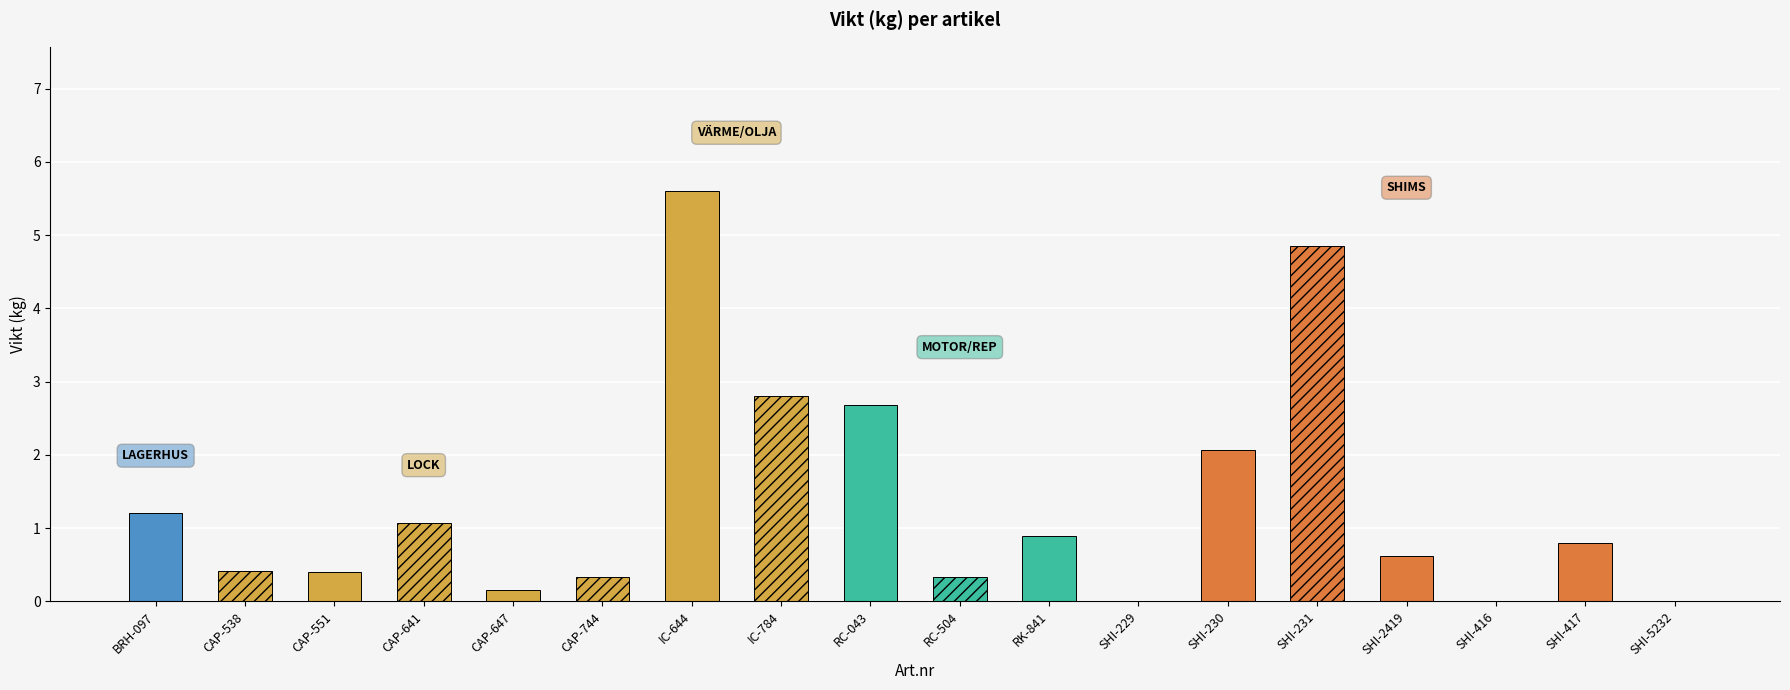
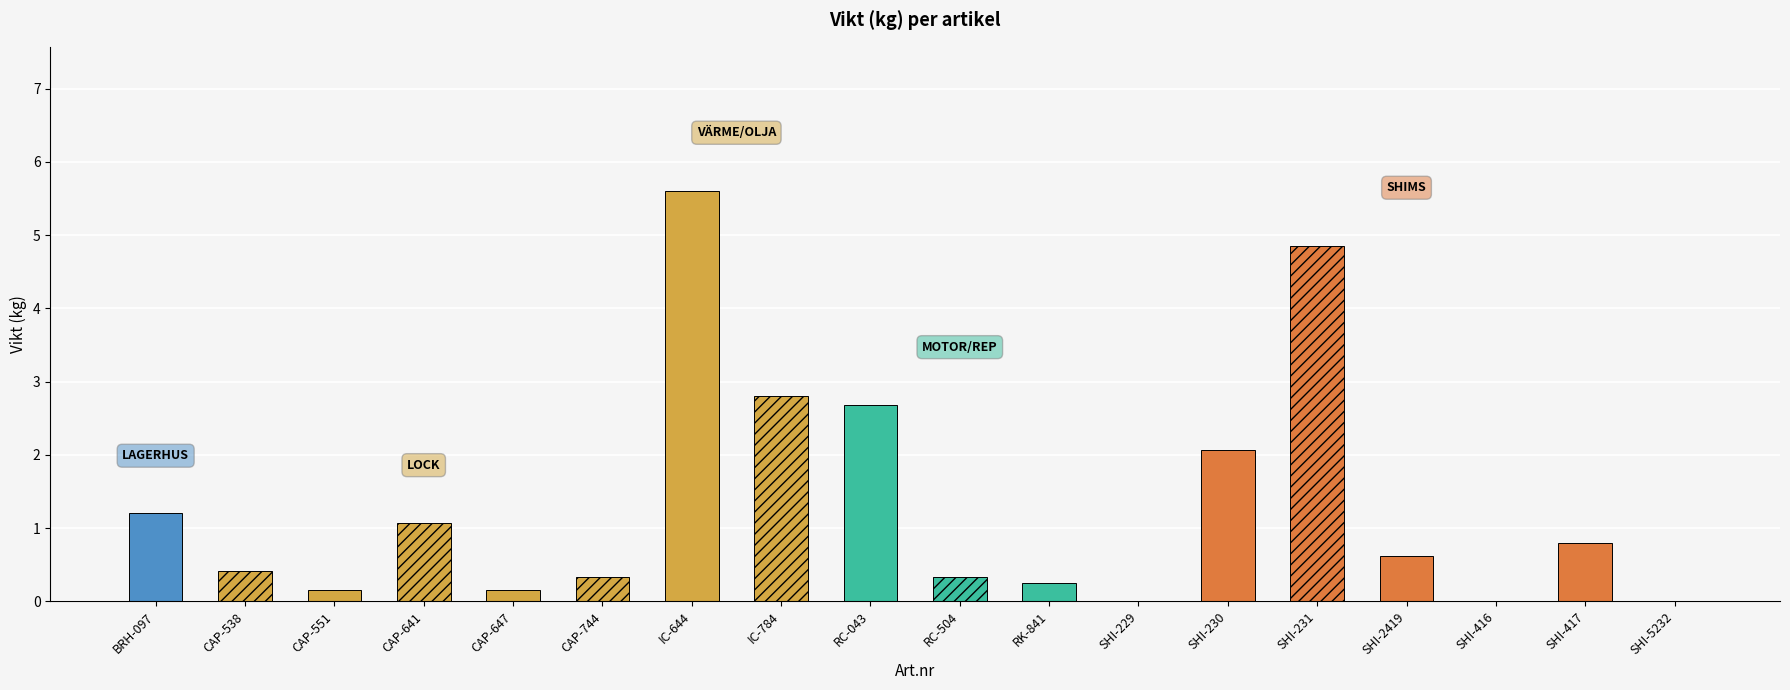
  {
    "BRH-097": 1.2,
    "CAP-538": 0.4,
-   "CAP-551": 0.4,
+   "CAP-551": 0.1,
    "CAP-641": 1.1,
    "CAP-647": 0.2,
    "CAP-744": 0.3,
    "IC-644": 5.6,
    "IC-784": 2.8,
    "RC-043": 2.7,
    "RC-504": 0.3,
-   "RK-841": 0.9,
+   "RK-841": 0.3,
    "SHI-230": 2.1,
    "SHI-231": 4.9,
    "SHI-2419": 0.6,
    "SHI-417": 0.8
  }
